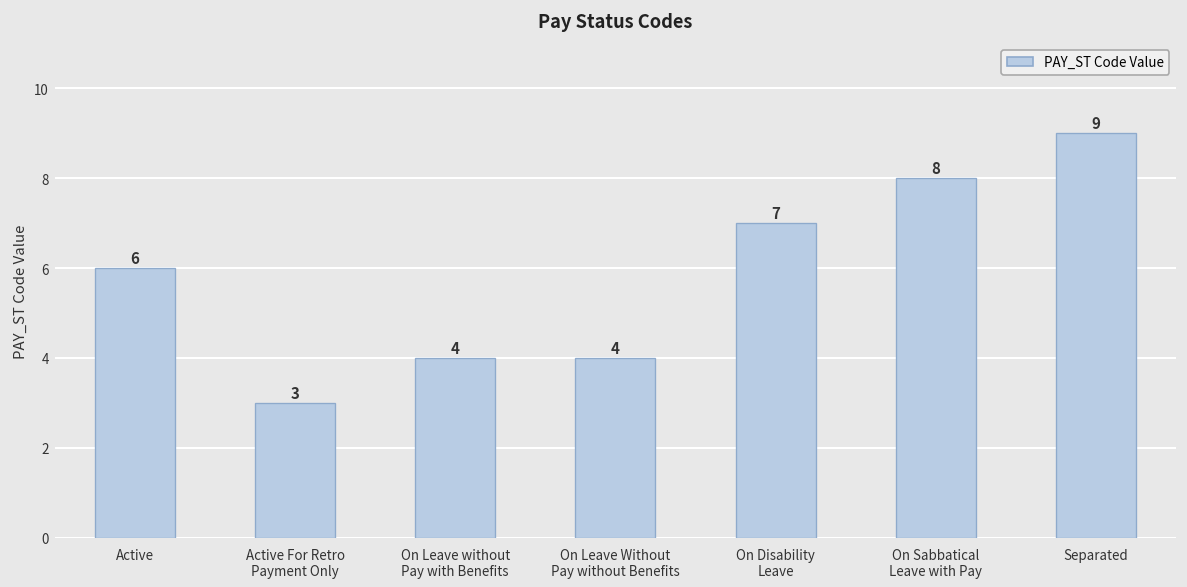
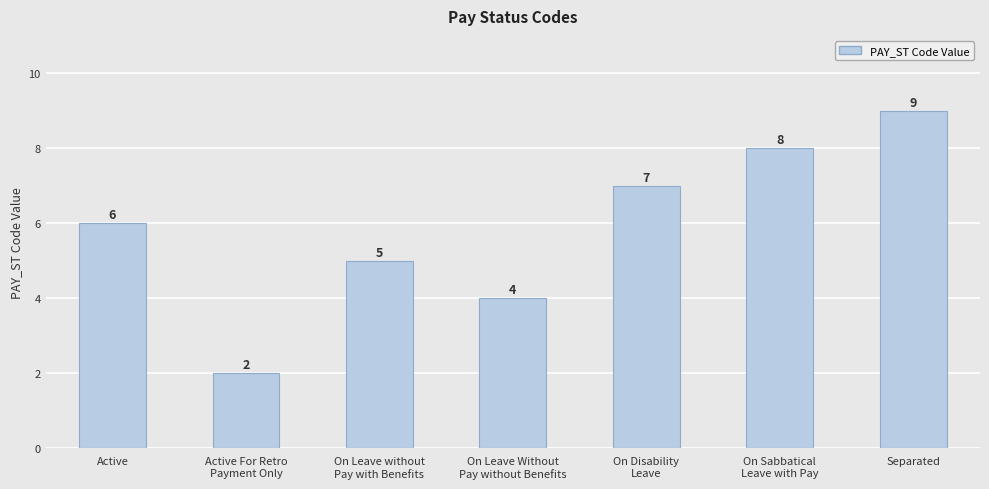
  {
    "Active": 6,
-   "Active For Retro Payment Only": 3,
-   "On Leave without Pay with Benefits": 4,
+   "Active For Retro Payment Only": 2,
+   "On Leave without Pay with Benefits": 5,
    "On Leave Without Pay without Benefits": 4,
    "On Disability Leave": 7,
    "On Sabbatical Leave with Pay": 8,
    "Separated": 9
  }
